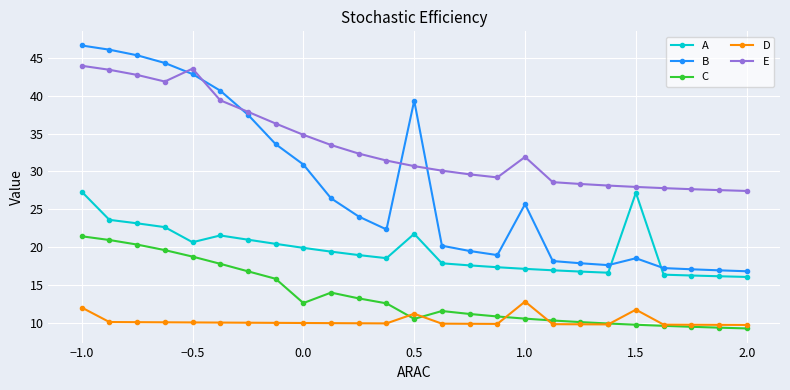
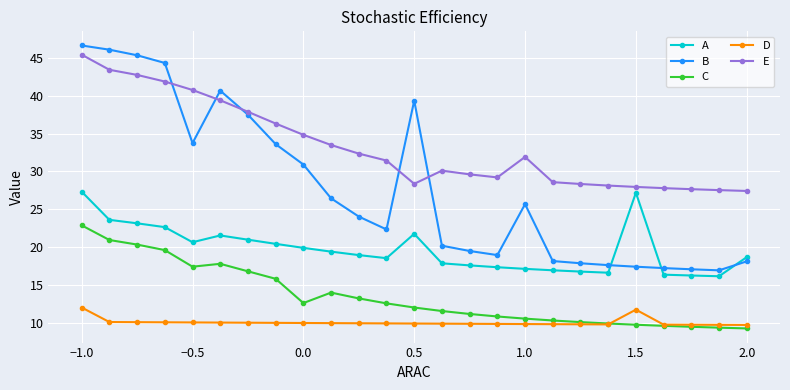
  {
    "A": {
      "−1.0": 27,
      "−0.5": 21,
      "0.0": 20,
      "0.5": 22,
      "1.0": 17,
      "1.5": 27,
-     "2.0": 16
+     "2.0": 19
    },
    "B": {
      "−1.0": 47,
-     "−0.5": 43,
+     "−0.5": 34,
      "0.0": 31,
      "0.5": 39,
      "1.0": 26,
-     "1.5": 19,
-     "2.0": 17
+     "1.5": 17,
+     "2.0": 18
    },
    "C": {
-     "−1.0": 21,
-     "−0.5": 19,
+     "−1.0": 23,
+     "−0.5": 17,
      "0.0": 13,
-     "0.5": 11,
+     "0.5": 12,
      "1.0": 11,
      "1.5": 10,
      "2.0": 9
    },
    "D": {
      "−1.0": 12,
      "−0.5": 10,
      "0.0": 10,
-     "0.5": 11,
-     "1.0": 13,
+     "0.5": 10,
+     "1.0": 10,
      "1.5": 12,
      "2.0": 10
    },
    "E": {
-     "−1.0": 44,
-     "−0.5": 44,
+     "−1.0": 45,
+     "−0.5": 41,
      "0.0": 35,
-     "0.5": 31,
+     "0.5": 28,
      "1.0": 32,
      "1.5": 28,
      "2.0": 27
    }
  }
